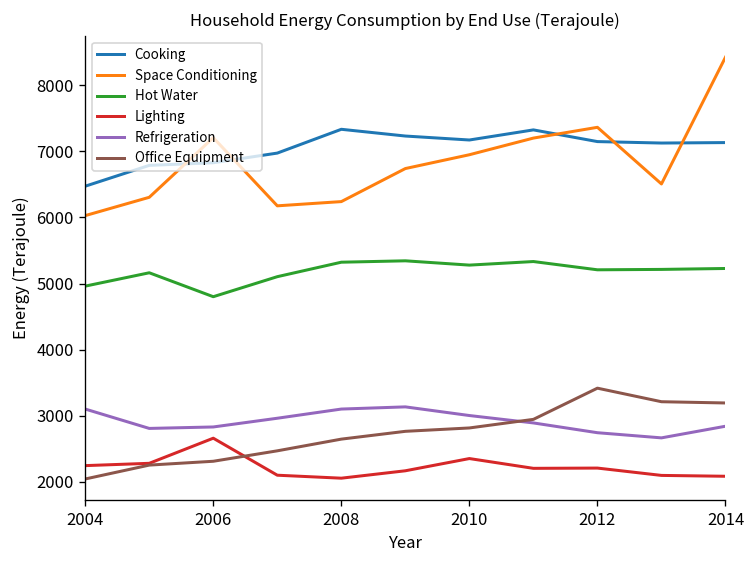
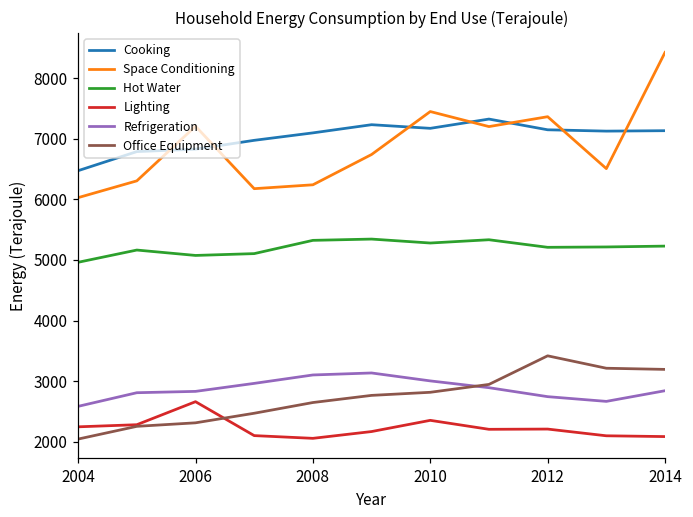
  {
    "Cooking": {
      "2004": 6500,
      "2006": 6800,
-     "2008": 7300,
+     "2008": 7100,
      "2010": 7200,
      "2012": 7100,
      "2014": 7100
    },
    "Space Conditioning": {
      "2004": 6000,
      "2008": 6200,
-     "2010": 6900,
+     "2010": 7400,
      "2012": 7400,
      "2014": 8400
    },
    "Hot Water": {
      "2004": 5000,
-     "2006": 4800,
+     "2006": 5100,
      "2008": 5300,
      "2010": 5300,
      "2012": 5200,
      "2014": 5200
    },
    "Lighting": {
      "2004": 2200,
      "2006": 2700,
      "2008": 2100,
      "2010": 2400,
      "2012": 2200,
      "2014": 2100
    },
    "Refrigeration": {
-     "2004": 3100,
+     "2004": 2600,
      "2006": 2800,
      "2008": 3100,
      "2010": 3000,
      "2012": 2700,
      "2014": 2800
    },
    "Office Equipment": {
      "2004": 2000,
      "2006": 2300,
      "2008": 2600,
      "2010": 2800,
      "2012": 3400,
      "2014": 3200
    }
  }
